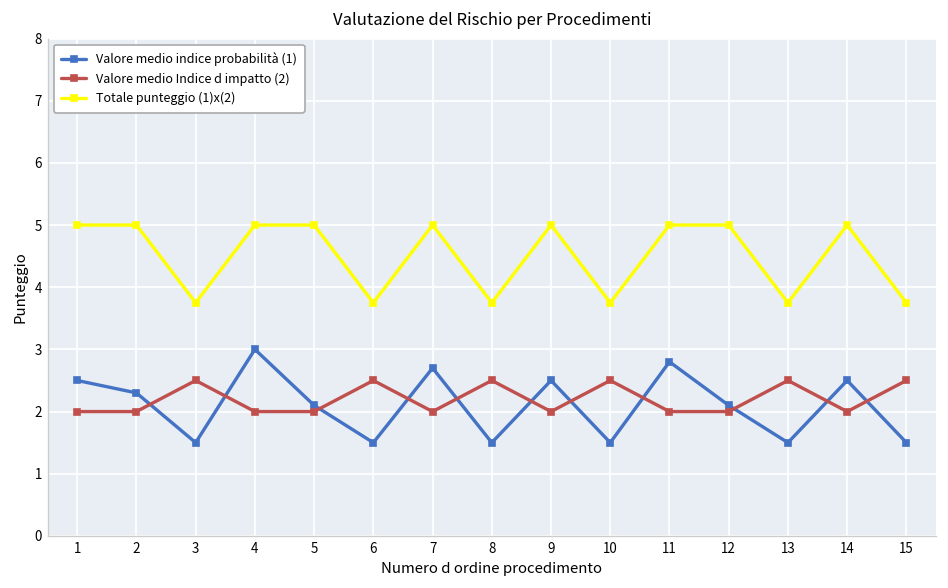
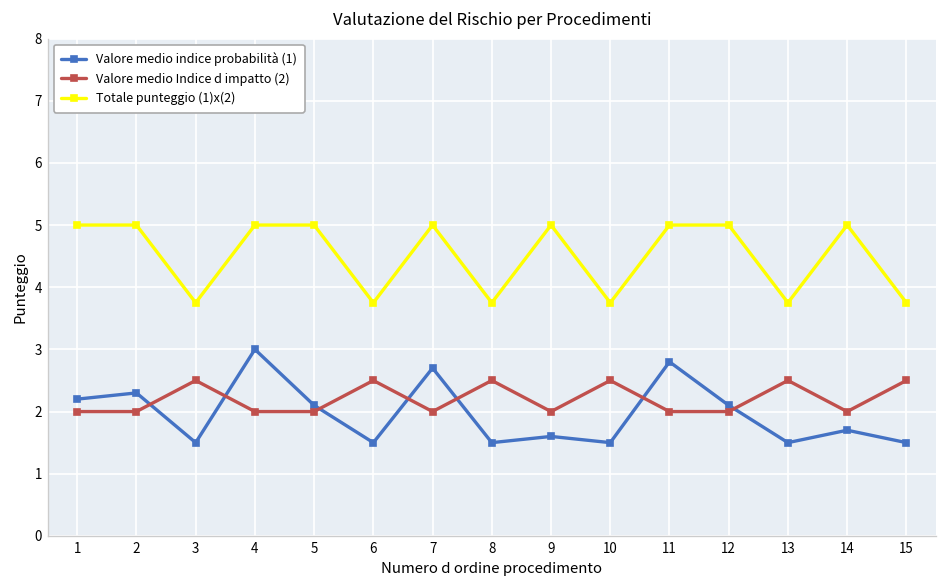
  {
    "Valore medio indice probabilità (1)": {
-     "1": 2.5,
+     "1": 2.2,
      "2": 2.3,
      "3": 1.5,
      "4": 3.0,
      "5": 2.1,
      "6": 1.5,
      "7": 2.7,
      "8": 1.5,
-     "9": 2.5,
+     "9": 1.6,
      "10": 1.5,
      "11": 2.8,
      "12": 2.1,
      "13": 1.5,
-     "14": 2.5,
+     "14": 1.7,
      "15": 1.5
    },
    "Valore medio Indice d impatto (2)": {
      "1": 2.0,
      "2": 2.0,
      "3": 2.5,
      "4": 2.0,
      "5": 2.0,
      "6": 2.5,
      "7": 2.0,
      "8": 2.5,
      "9": 2.0,
      "10": 2.5,
      "11": 2.0,
      "12": 2.0,
      "13": 2.5,
      "14": 2.0,
      "15": 2.5
    },
    "Totale punteggio (1)x(2)": {
      "1": 5.0,
      "2": 5.0,
      "3": 3.8,
      "4": 5.0,
      "5": 5.0,
      "6": 3.8,
      "7": 5.0,
      "8": 3.8,
      "9": 5.0,
      "10": 3.8,
      "11": 5.0,
      "12": 5.0,
      "13": 3.8,
      "14": 5.0,
      "15": 3.8
    }
  }
